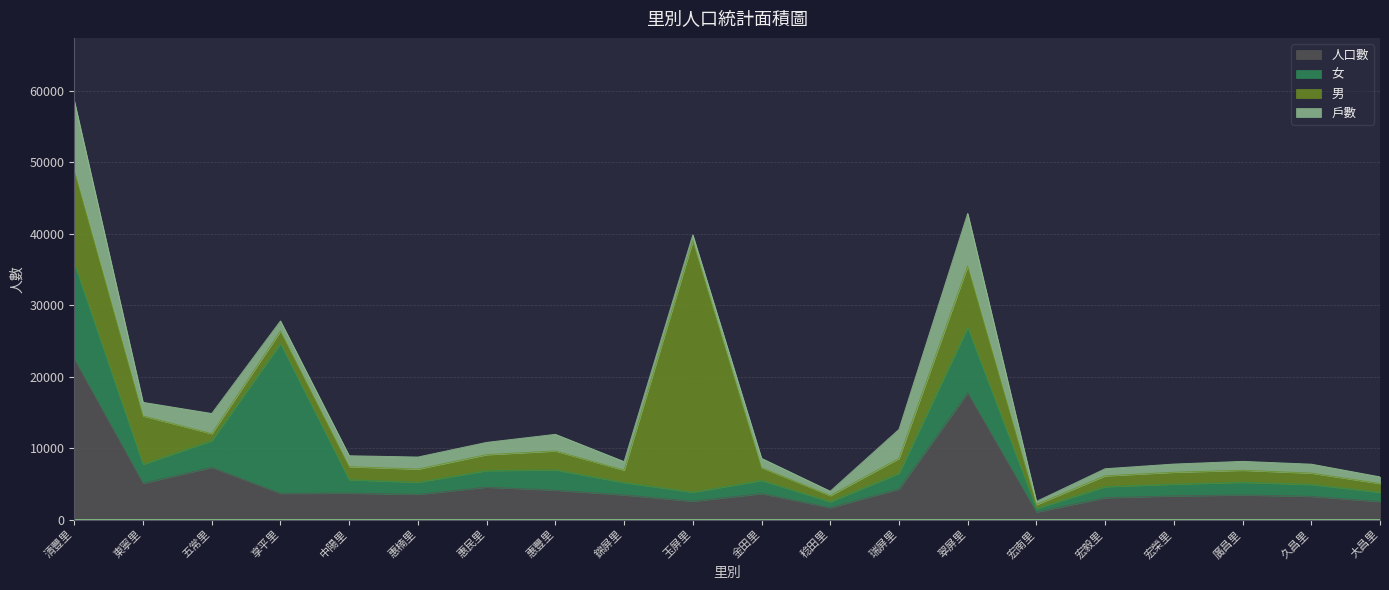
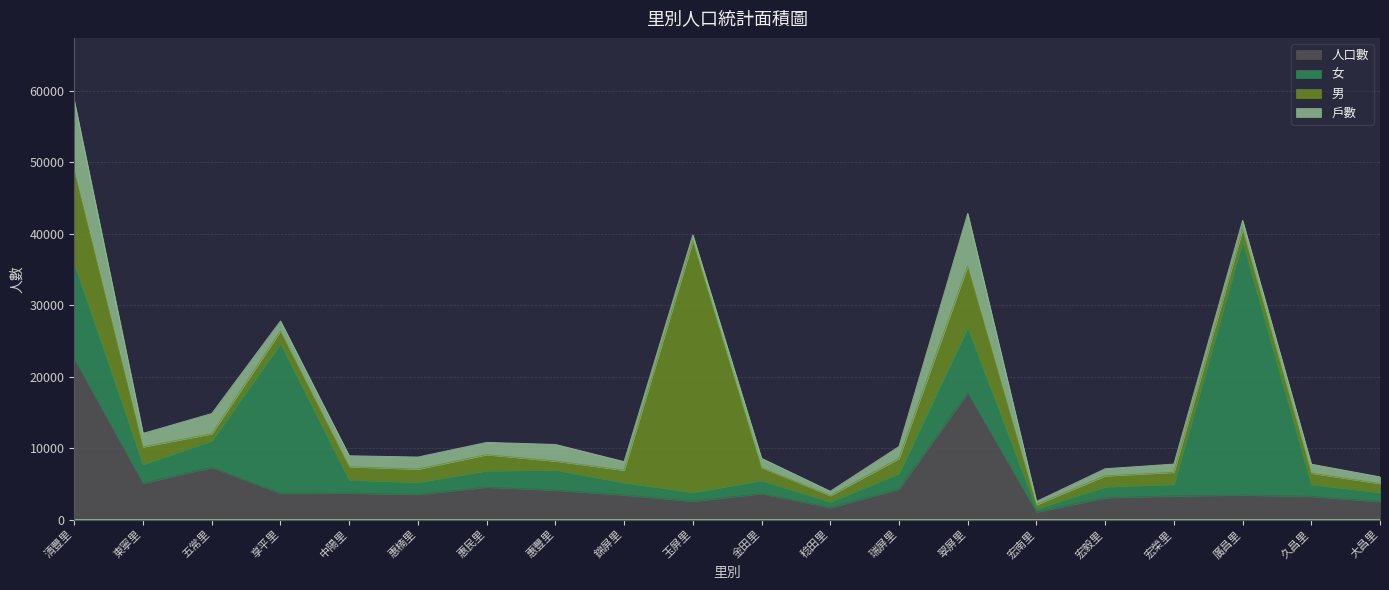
  {
    "人口數": {
      "清豐里": 22000,
      "東寧里": 5000,
      "五常里": 7000,
      "享平里": 4000,
      "中陽里": 4000,
      "惠楠里": 4000,
      "惠民里": 5000,
      "惠豐里": 4000,
      "錦屏里": 3000,
      "玉屏里": 3000,
      "金田里": 4000,
      "稔田里": 2000,
      "瑞屏里": 4000,
      "翠屏里": 18000,
      "宏南里": 1000,
      "宏毅里": 3000,
      "宏榮里": 3000,
      "廣昌里": 3000,
      "久昌里": 3000,
      "大昌里": 3000
    },
    "女": {
      "清豐里": 13000,
      "東寧里": 3000,
      "五常里": 4000,
      "享平里": 21000,
      "中陽里": 2000,
      "惠楠里": 2000,
      "惠民里": 2000,
      "惠豐里": 3000,
      "錦屏里": 2000,
      "玉屏里": 1000,
      "金田里": 2000,
      "稔田里": 1000,
      "瑞屏里": 2000,
      "翠屏里": 9000,
      "宏南里": 1000,
      "宏毅里": 2000,
      "宏榮里": 2000,
-     "廣昌里": 2000,
+     "廣昌里": 35000,
      "久昌里": 2000,
      "大昌里": 1000
    },
    "男": {
      "清豐里": 13000,
-     "東寧里": 7000,
+     "東寧里": 2000,
      "五常里": 1000,
      "享平里": 2000,
      "中陽里": 2000,
      "惠楠里": 2000,
      "惠民里": 2000,
-     "惠豐里": 3000,
+     "惠豐里": 1000,
      "錦屏里": 2000,
      "玉屏里": 35000,
      "金田里": 2000,
      "稔田里": 1000,
      "瑞屏里": 2000,
      "翠屏里": 9000,
      "宏南里": 1000,
      "宏毅里": 2000,
      "宏榮里": 2000,
      "廣昌里": 2000,
      "久昌里": 2000,
      "大昌里": 1000
    },
    "戶數": {
      "清豐里": 10000,
      "東寧里": 2000,
      "五常里": 3000,
      "享平里": 1000,
      "中陽里": 2000,
      "惠楠里": 2000,
      "惠民里": 2000,
      "惠豐里": 2000,
      "錦屏里": 1000,
      "玉屏里": 1000,
      "金田里": 1000,
      "稔田里": 1000,
-     "瑞屏里": 4000,
+     "瑞屏里": 2000,
      "翠屏里": 7000,
      "宏南里": 0,
      "宏毅里": 1000,
      "宏榮里": 1000,
      "廣昌里": 1000,
      "久昌里": 1000,
      "大昌里": 1000
    }
  }
